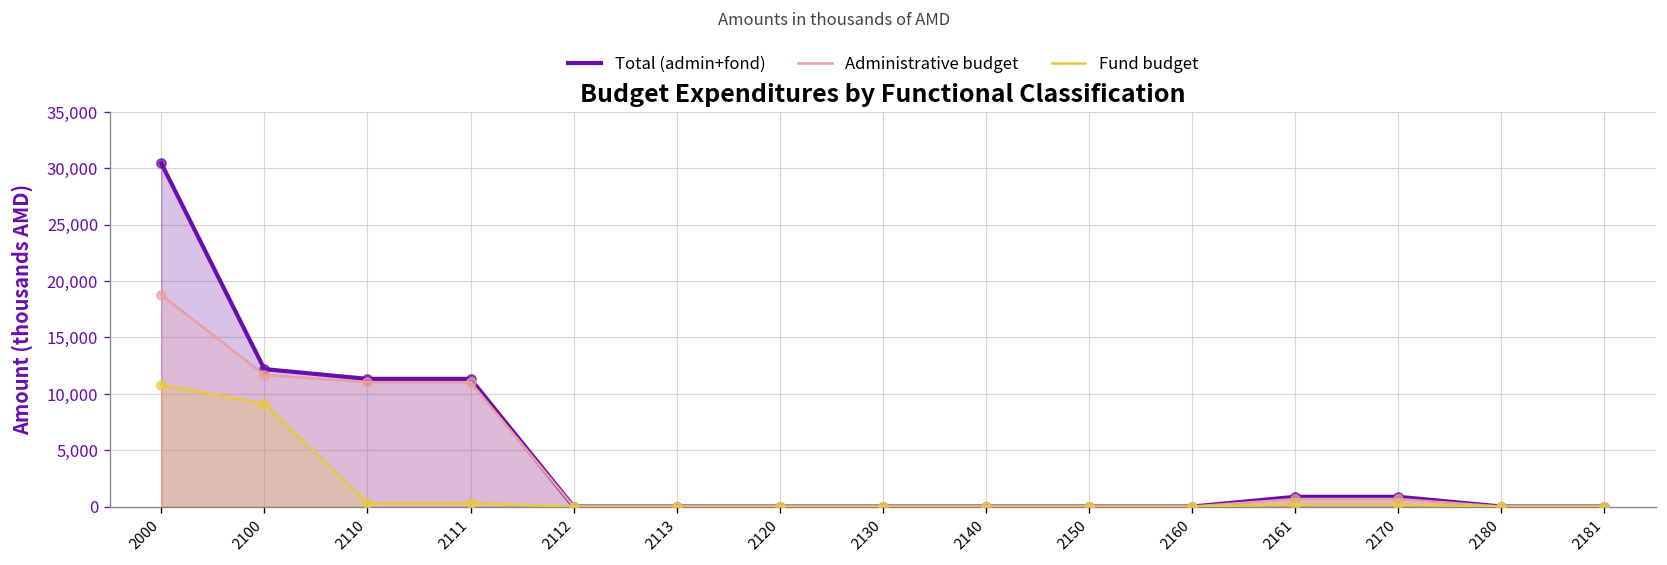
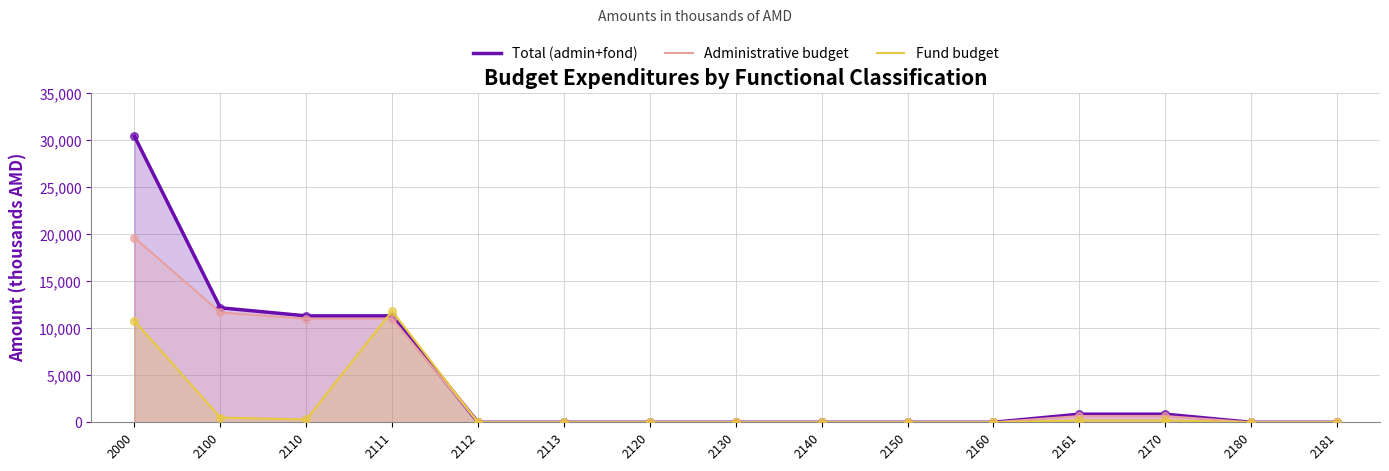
  {
    "Total (admin+fond)": {
      "2000": "30,000",
      "2100": "12,000",
      "2110": "11,000",
      "2111": "11,000"
    },
    "Administrative budget": {
-     "2000": "19,000",
+     "2000": "20,000",
      "2100": "12,000",
      "2110": "11,000",
      "2111": "11,000"
    },
    "Fund budget": {
      "2000": "11,000",
-     "2100": "9,000",
+     "2100": "1,000",
      "2110": "0",
-     "2111": "0",
+     "2111": "12,000",
      "2161": "0",
      "2170": "0"
    }
  }
